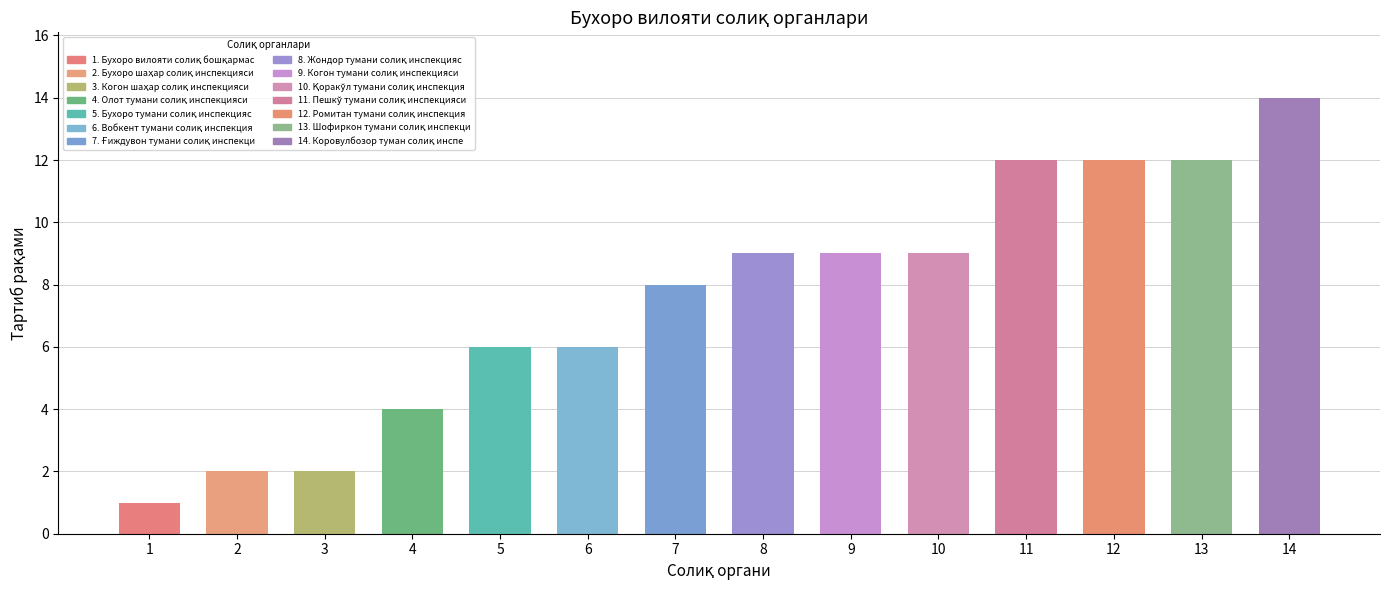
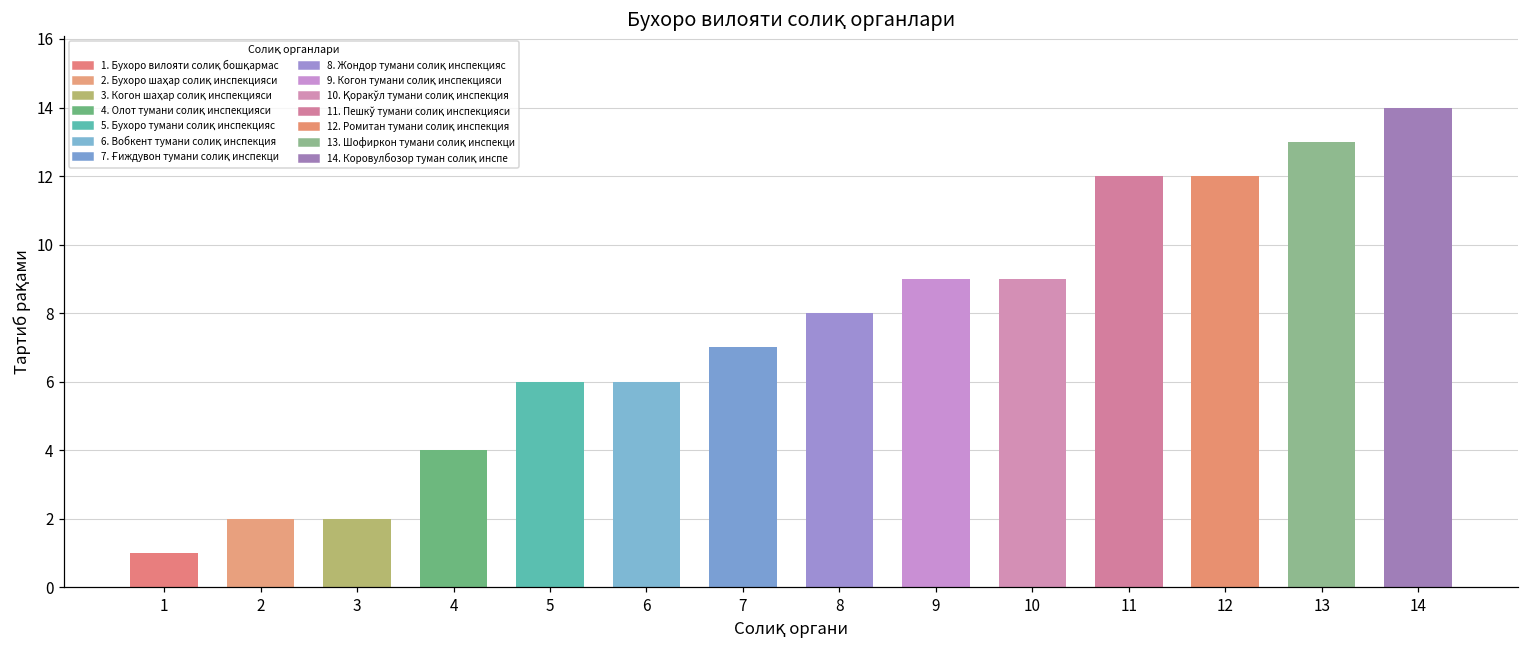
  {
    "1": 1,
    "2": 2,
    "3": 2,
    "4": 4,
    "5": 6,
    "6": 6,
-   "7": 8,
-   "8": 9,
+   "7": 7,
+   "8": 8,
    "9": 9,
    "10": 9,
    "11": 12,
    "12": 12,
-   "13": 12,
+   "13": 13,
    "14": 14
  }
